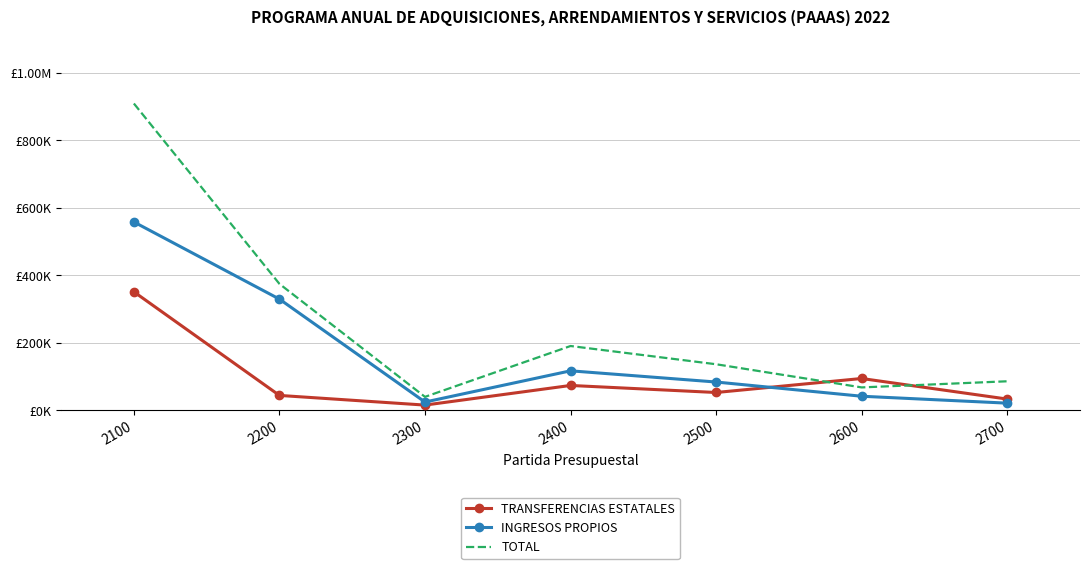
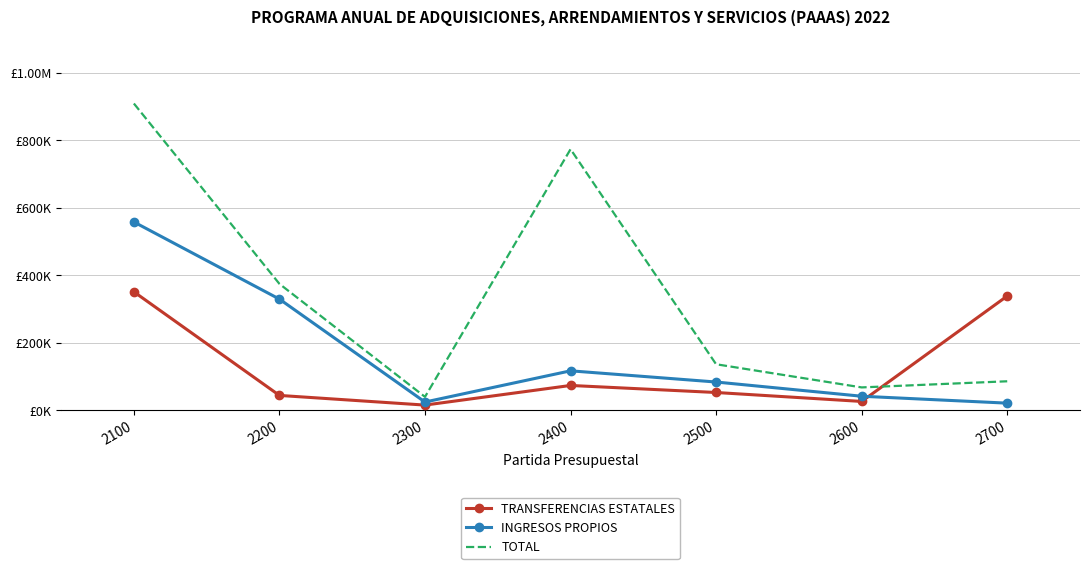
  {
    "TRANSFERENCIAS ESTATALES": {
      "2100": "£350000",
      "2200": "£40000",
      "2300": "£20000",
      "2400": "£70000",
      "2500": "£50000",
-     "2600": "£90000",
-     "2700": "£30000"
+     "2600": "£30000",
+     "2700": "£340000"
    },
    "INGRESOS PROPIOS": {
      "2100": "£560000",
      "2200": "£330000",
      "2300": "£20000",
      "2400": "£120000",
      "2500": "£80000",
      "2600": "£40000",
      "2700": "£20000"
    },
    "TOTAL": {
      "2100": "£910000",
      "2200": "£370000",
      "2300": "£40000",
-     "2400": "£190000",
+     "2400": "£770000",
      "2500": "£140000",
      "2600": "£70000",
      "2700": "£90000"
    }
  }
